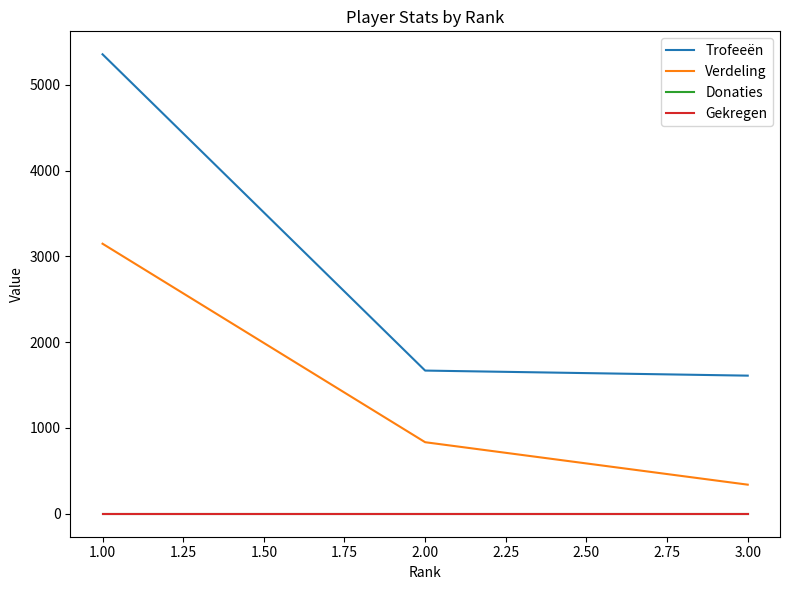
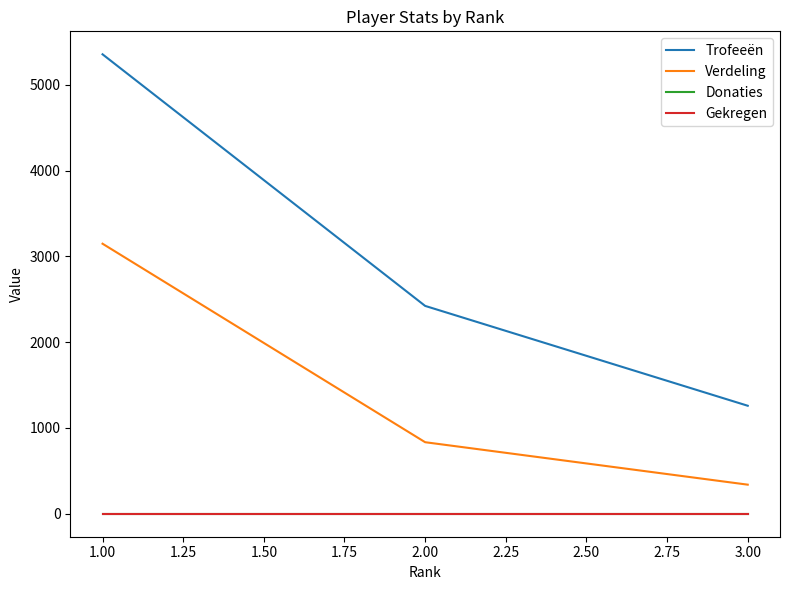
  {
    "Trofeeën": {
      "1.00": 5400,
-     "2.00": 1700,
-     "3.00": 1600
+     "2.00": 2400,
+     "3.00": 1300
    },
    "Verdeling": {
      "1.00": 3100,
      "2.00": 800,
      "3.00": 300
    },
    "Gekregen": {
      "1.00": 0,
      "2.00": 0,
      "3.00": 0
    }
  }
